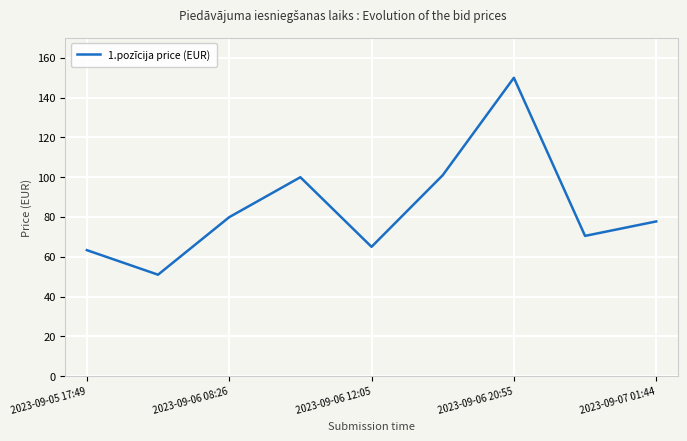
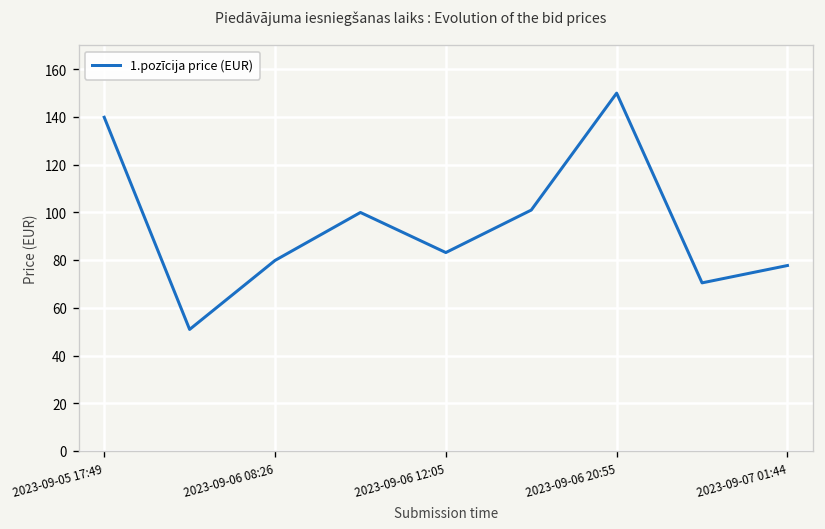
  {
-   "2023-09-05 17:49": 63,
+   "2023-09-05 17:49": 140,
    "2023-09-06 08:26": 80,
-   "2023-09-06 12:05": 65,
+   "2023-09-06 12:05": 83,
    "2023-09-06 20:55": 150,
    "2023-09-07 01:44": 78
  }
